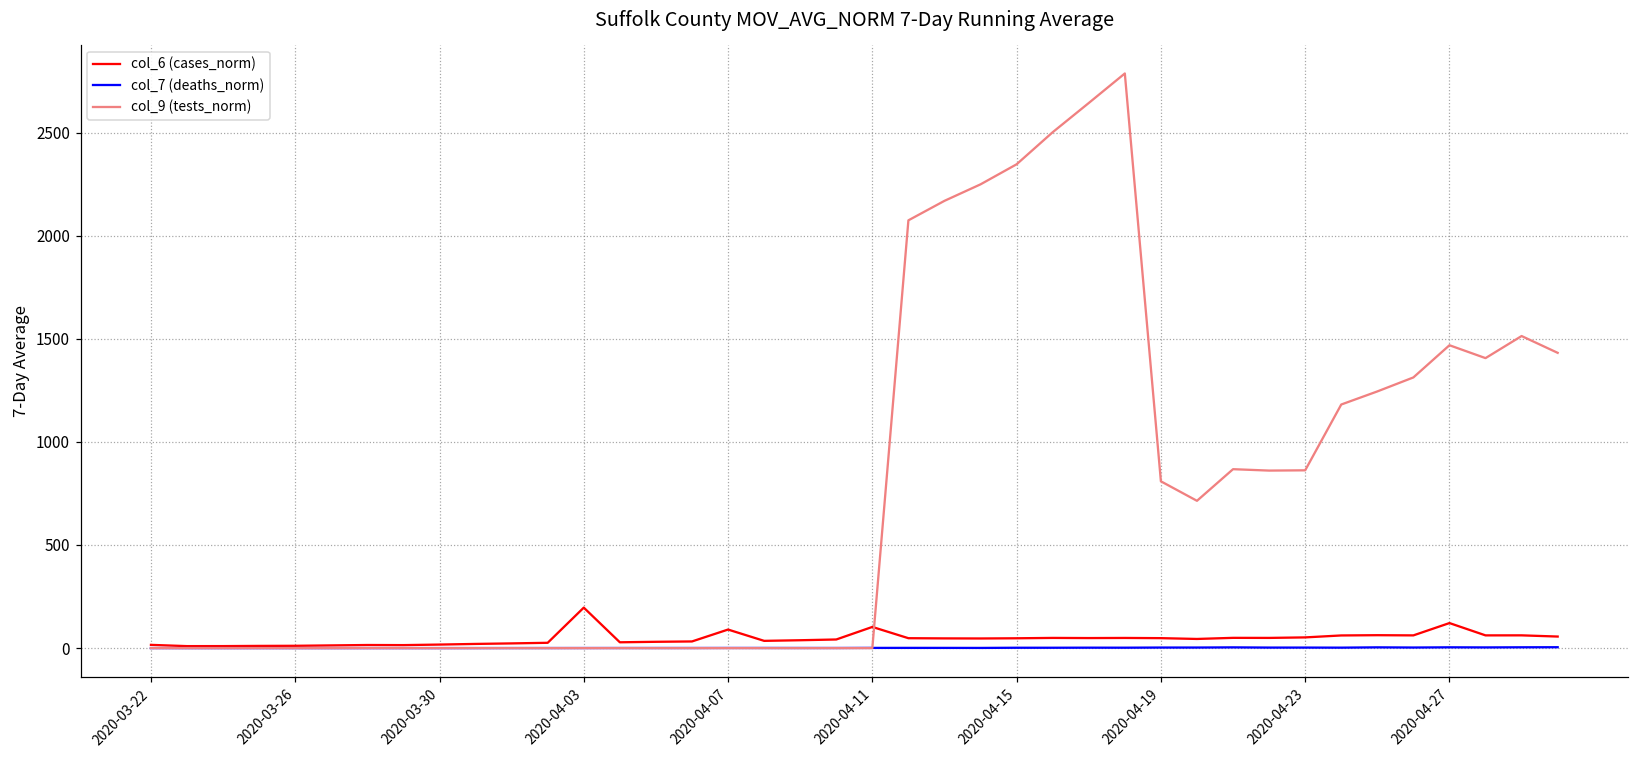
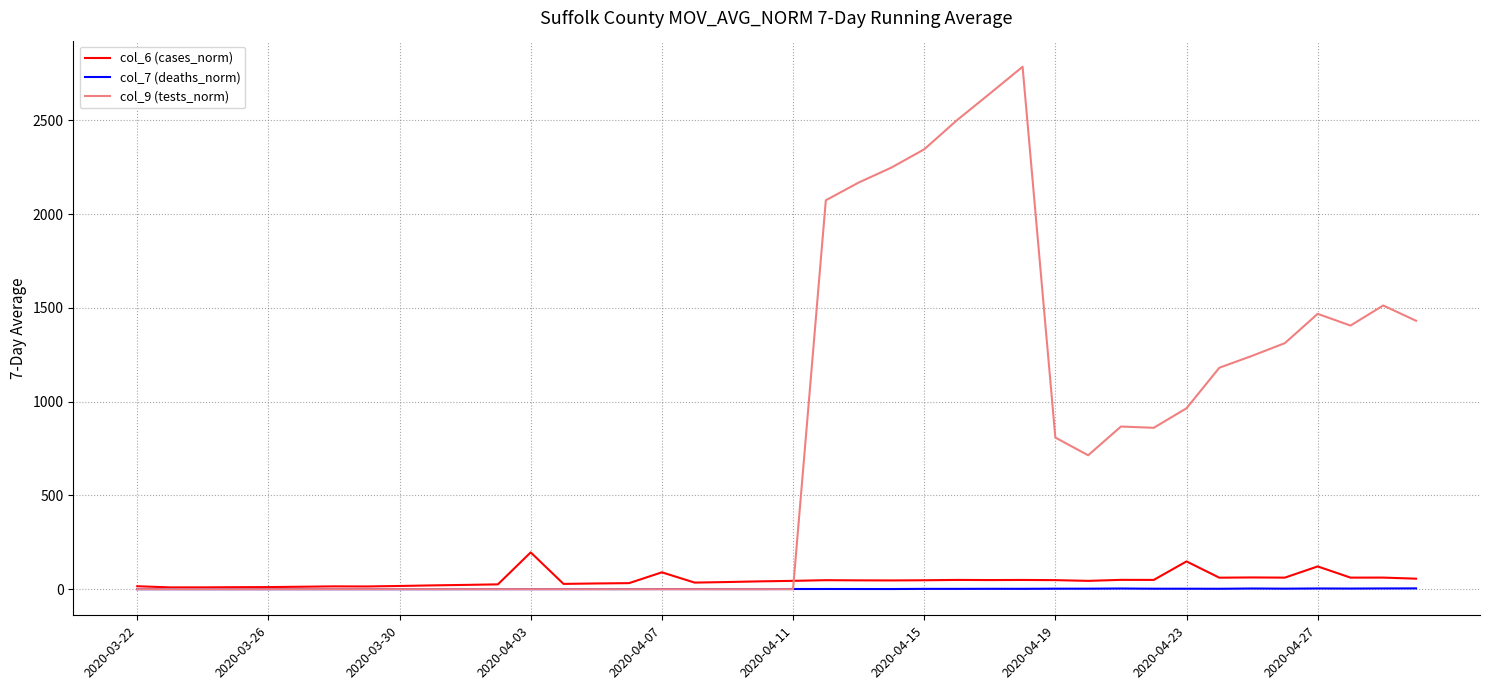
  {
    "col_6 (cases_norm)": {
      "2020-03-22": 20,
      "2020-03-30": 20,
      "2020-04-03": 200,
      "2020-04-07": 90,
-     "2020-04-11": 100,
+     "2020-04-11": 40,
      "2020-04-15": 50,
      "2020-04-19": 50,
-     "2020-04-23": 50,
+     "2020-04-23": 150,
      "2020-04-27": 120
    },
    "col_7 (deaths_norm)": {
      "2020-04-15": 0,
      "2020-04-19": 0,
      "2020-04-23": 0,
      "2020-04-27": 0
    },
    "col_9 (tests_norm)": {
      "2020-04-15": 2350,
      "2020-04-19": 810,
-     "2020-04-23": 860,
+     "2020-04-23": 960,
      "2020-04-27": 1470
    }
  }
